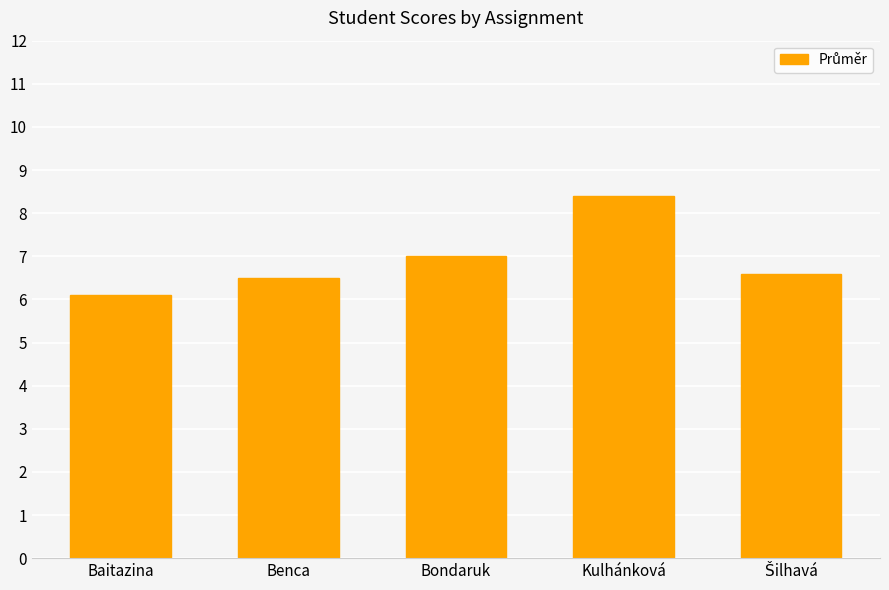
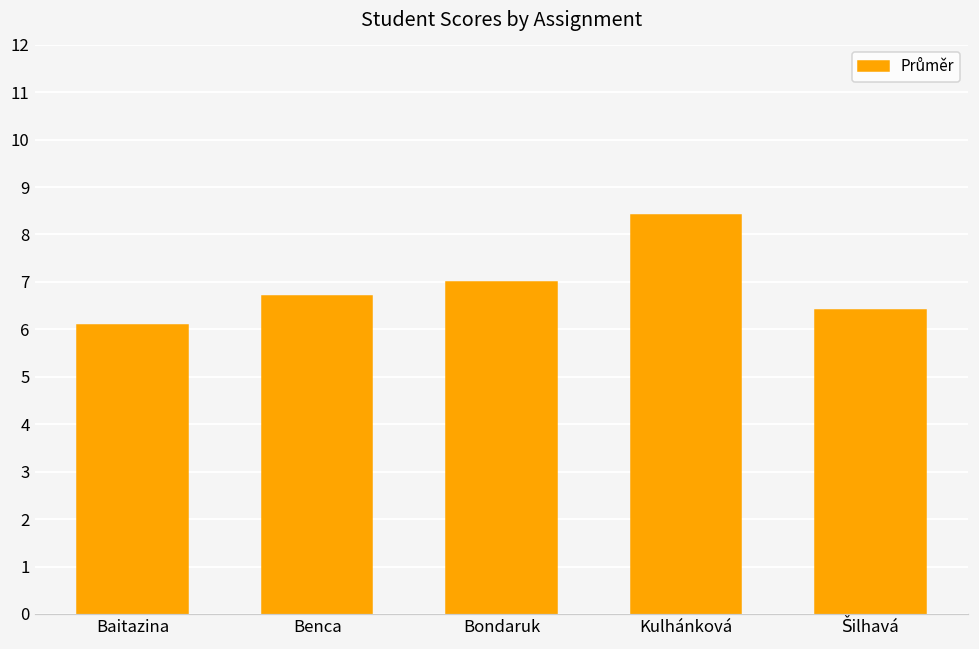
  {
    "Baitazina": 6.1,
-   "Benca": 6.5,
+   "Benca": 6.7,
    "Bondaruk": 7.0,
    "Kulhánková": 8.4,
-   "Šilhavá": 6.6
+   "Šilhavá": 6.4
  }
